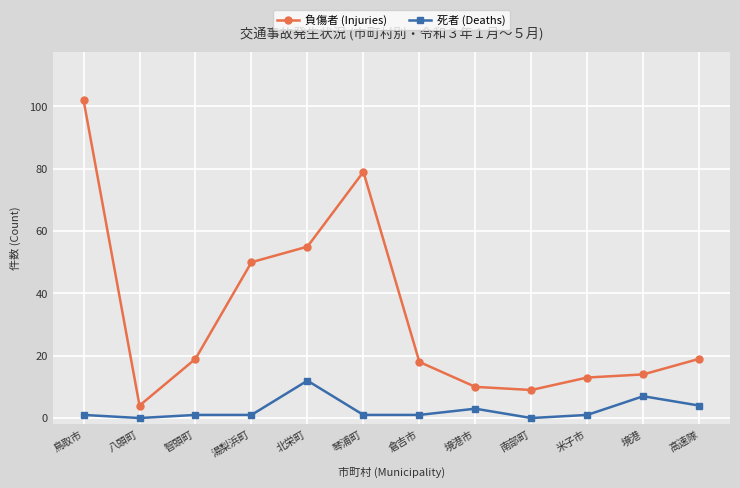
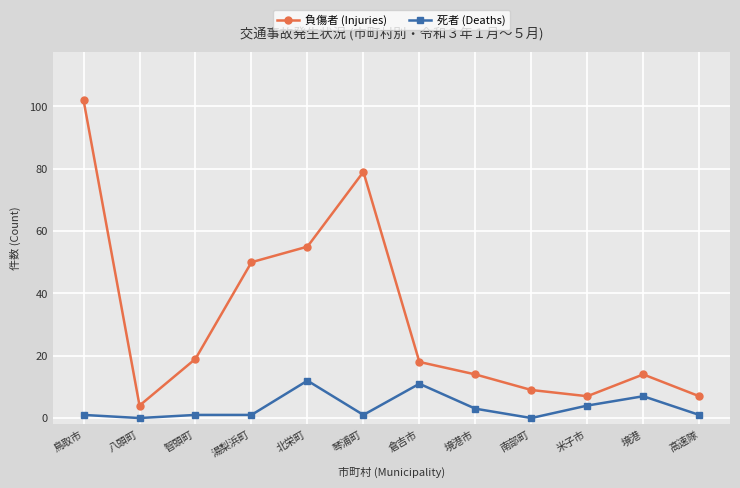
  {
    "負傷者 (Injuries)": {
      "鳥取市": 102,
      "八頭町": 4,
      "智頭町": 19,
      "湯梨浜町": 50,
      "北栄町": 55,
      "琴浦町": 79,
      "倉吉市": 18,
-     "境港市": 10,
+     "境港市": 14,
      "南部町": 9,
-     "米子市": 13,
+     "米子市": 7,
      "境港": 14,
-     "高速隊": 19
+     "高速隊": 7
    },
    "死者 (Deaths)": {
      "鳥取市": 1,
      "八頭町": 0,
      "智頭町": 1,
      "湯梨浜町": 1,
      "北栄町": 12,
      "琴浦町": 1,
-     "倉吉市": 1,
+     "倉吉市": 11,
      "境港市": 3,
      "南部町": 0,
-     "米子市": 1,
+     "米子市": 4,
      "境港": 7,
-     "高速隊": 4
+     "高速隊": 1
    }
  }
